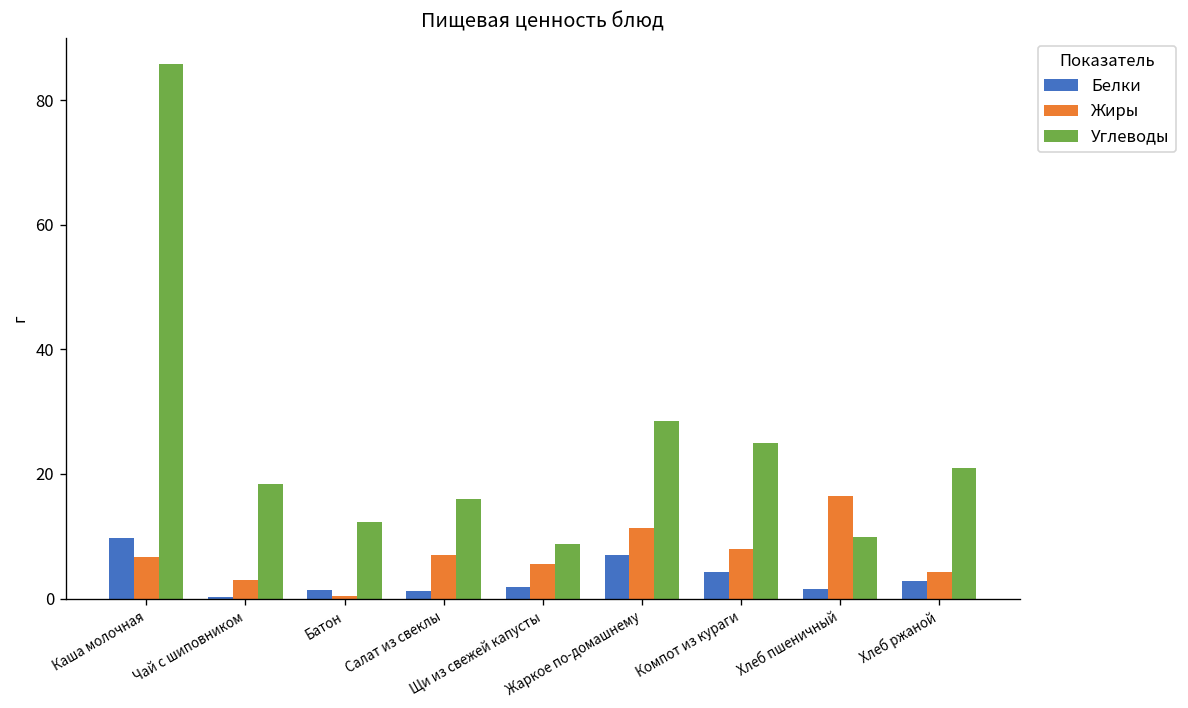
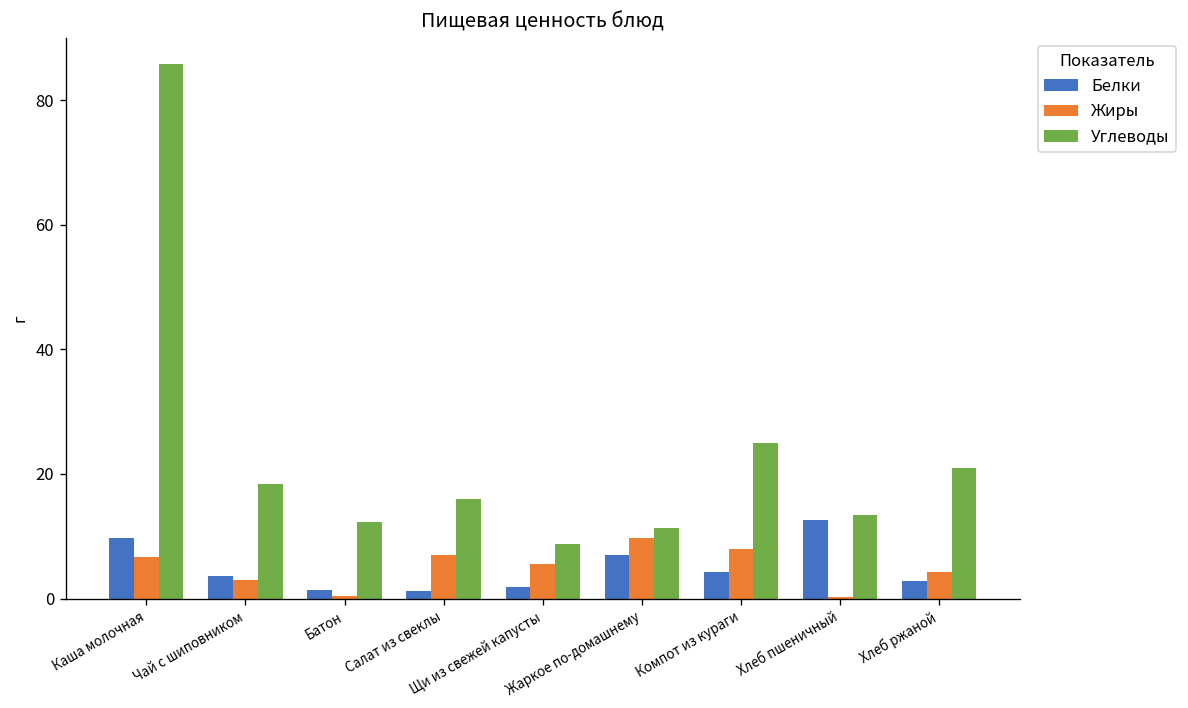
  {
    "Белки": {
      "Каша молочная": 10,
-     "Чай с шиповником": 0,
+     "Чай с шиповником": 4,
      "Батон": 1,
      "Салат из свеклы": 1,
      "Щи из свежей капусты": 2,
      "Жаркое по-домашнему": 7,
      "Компот из кураги": 4,
-     "Хлеб пшеничный": 2,
+     "Хлеб пшеничный": 13,
      "Хлеб ржаной": 3
    },
    "Жиры": {
      "Каша молочная": 7,
      "Чай с шиповником": 3,
      "Салат из свеклы": 7,
      "Щи из свежей капусты": 6,
-     "Жаркое по-домашнему": 11,
+     "Жаркое по-домашнему": 10,
      "Компот из кураги": 8,
-     "Хлеб пшеничный": 17,
+     "Хлеб пшеничный": 0,
      "Хлеб ржаной": 4
    },
    "Углеводы": {
      "Каша молочная": 86,
      "Чай с шиповником": 18,
      "Батон": 12,
      "Салат из свеклы": 16,
      "Щи из свежей капусты": 9,
-     "Жаркое по-домашнему": 28,
+     "Жаркое по-домашнему": 11,
      "Компот из кураги": 25,
-     "Хлеб пшеничный": 10,
+     "Хлеб пшеничный": 13,
      "Хлеб ржаной": 21
    }
  }
